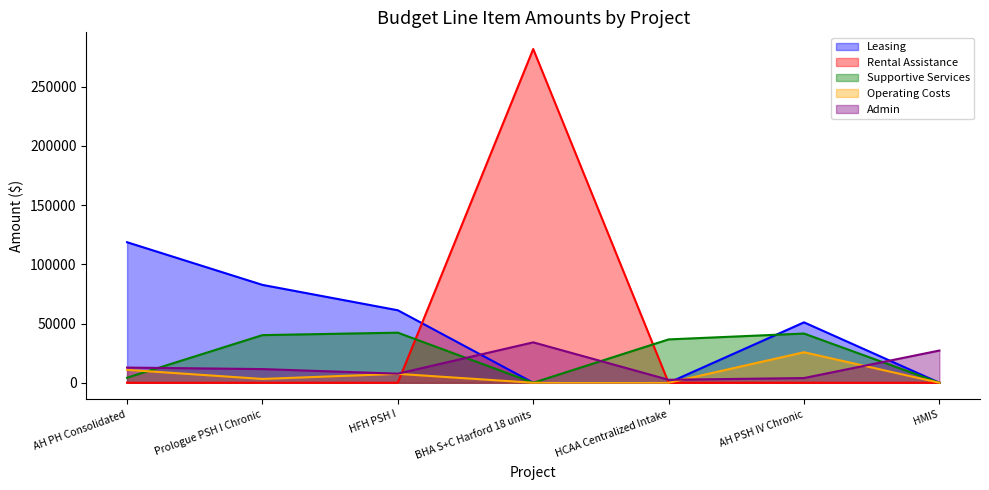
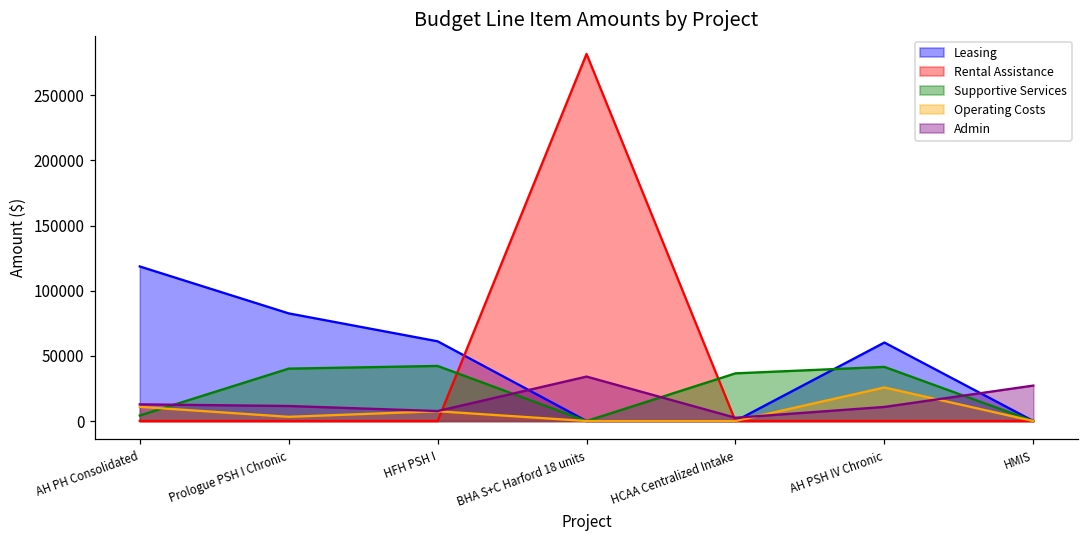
  {
    "Leasing": {
      "AH PH Consolidated": 119000,
      "Prologue PSH I Chronic": 83000,
      "HFH PSH I": 61000,
-     "AH PSH IV Chronic": 51000
+     "AH PSH IV Chronic": 60000
    },
    "Rental Assistance": {
      "AH PH Consolidated": 0,
      "Prologue PSH I Chronic": 0,
      "HFH PSH I": 0,
      "BHA S+C Harford 18 units": 282000,
      "AH PSH IV Chronic": 0
    },
    "Supportive Services": {
      "AH PH Consolidated": 4000,
      "Prologue PSH I Chronic": 40000,
      "HFH PSH I": 42000,
      "HCAA Centralized Intake": 37000,
      "AH PSH IV Chronic": 42000
    },
    "Operating Costs": {
      "Prologue PSH I Chronic": 3000,
      "AH PSH IV Chronic": 26000
    },
    "Admin": {
      "Prologue PSH I Chronic": 12000,
      "BHA S+C Harford 18 units": 34000,
      "HCAA Centralized Intake": 3000,
-     "AH PSH IV Chronic": 4000,
+     "AH PSH IV Chronic": 11000,
      "HMIS": 27000
    }
  }
